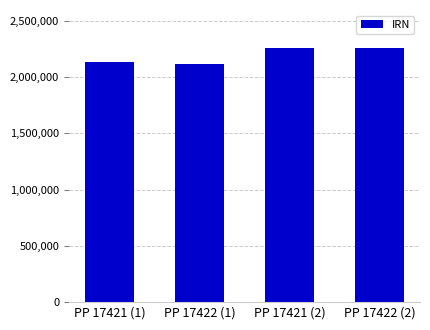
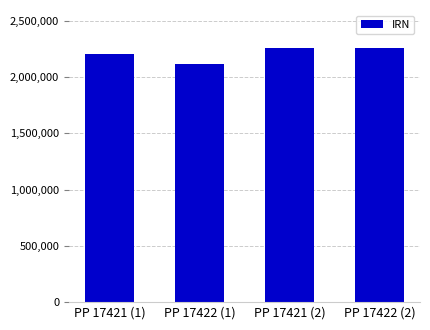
  {
-   "PP 17421 (1)": "2,130,000",
+   "PP 17421 (1)": "2,200,000",
    "PP 17422 (1)": "2,110,000",
    "PP 17421 (2)": "2,260,000",
    "PP 17422 (2)": "2,260,000"
  }
